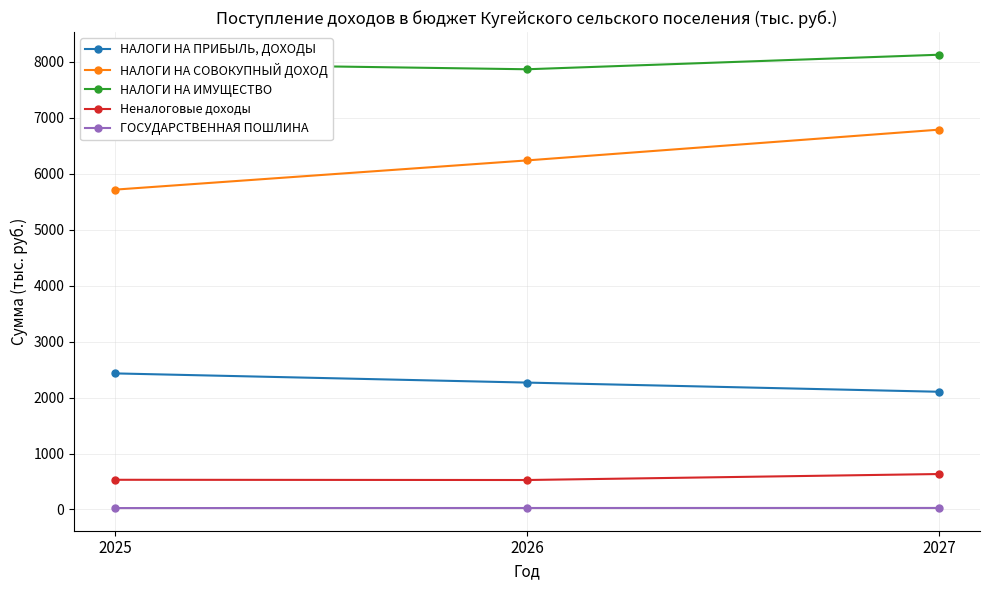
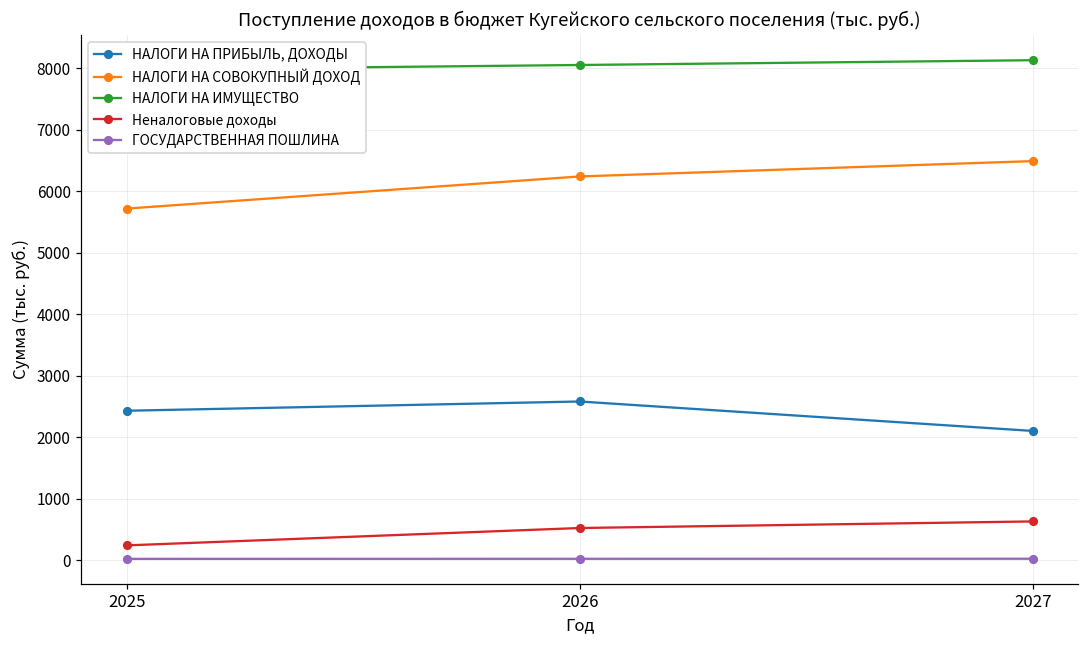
  {
    "НАЛОГИ НА ПРИБЫЛЬ, ДОХОДЫ": {
      "2025": 2400,
-     "2026": 2300,
+     "2026": 2600,
      "2027": 2100
    },
    "НАЛОГИ НА СОВОКУПНЫЙ ДОХОД": {
      "2025": 5700,
      "2026": 6200,
-     "2027": 6800
+     "2027": 6500
    },
    "НАЛОГИ НА ИМУЩЕСТВО": {
-     "2026": 7900,
+     "2026": 8000,
      "2027": 8100
    },
    "Неналоговые доходы": {
-     "2025": 500,
+     "2025": 200,
      "2026": 500,
      "2027": 600
    },
    "ГОСУДАРСТВЕННАЯ ПОШЛИНА": {
      "2025": 0,
      "2026": 0,
      "2027": 0
    }
  }
